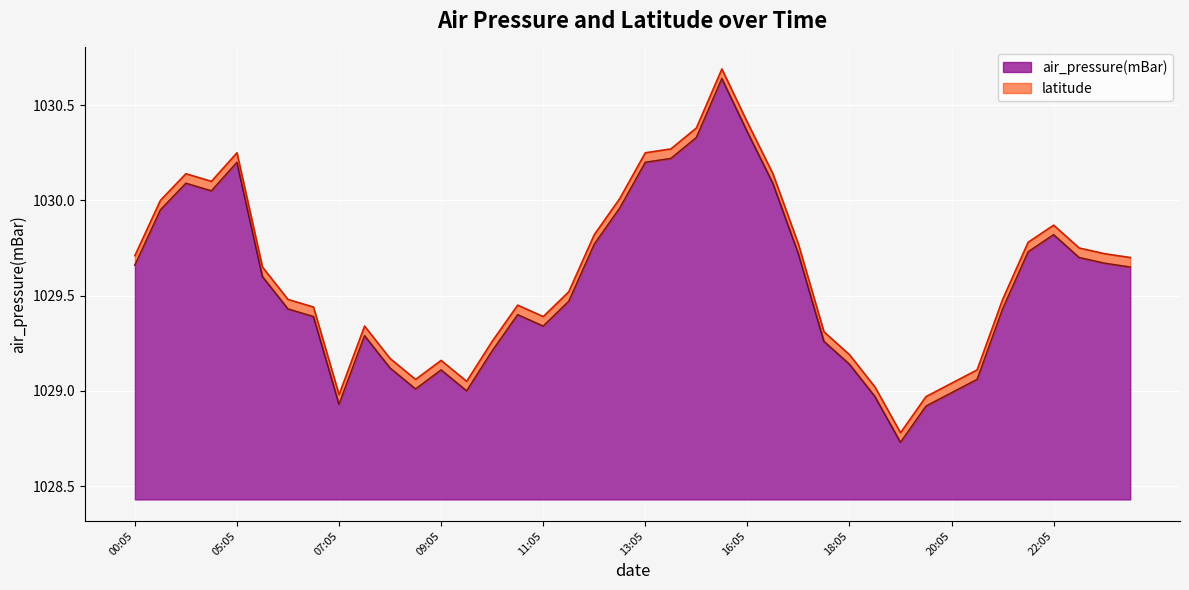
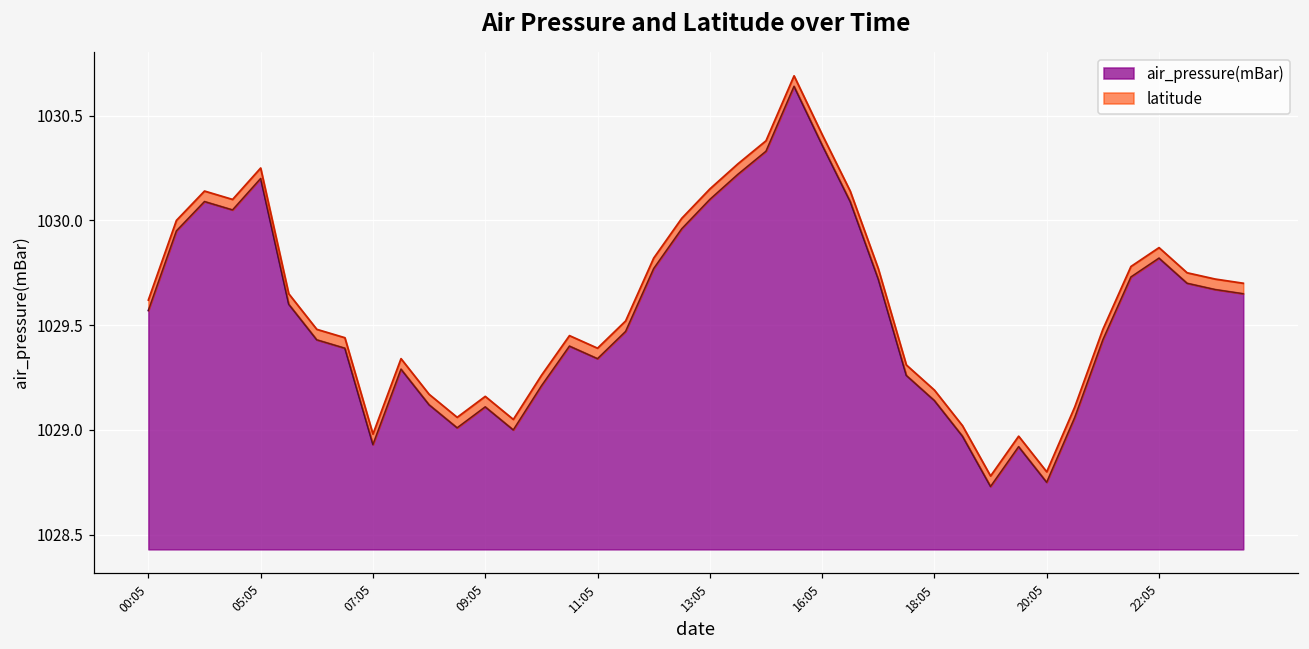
  {
    "air_pressure(mBar)": {
-     "00:05": 1029.66,
+     "00:05": 1029.57,
      "05:05": 1030.20,
      "07:05": 1028.93,
      "09:05": 1029.11,
      "11:05": 1029.34,
-     "13:05": 1030.2,
+     "13:05": 1030.1,
      "16:05": 1030.36,
      "18:05": 1029.14,
-     "20:05": 1028.99,
+     "20:05": 1028.75,
      "22:05": 1029.82
    },
    "latitude": {
      "00:05": 0.05,
      "05:05": 1030.25,
      "07:05": 1028.98,
      "09:05": 1029.16,
      "11:05": 1029.39,
      "13:05": 0.05,
      "16:05": 1030.41,
      "18:05": 1029.19,
      "20:05": 0.05,
      "22:05": 1029.87
    }
  }
